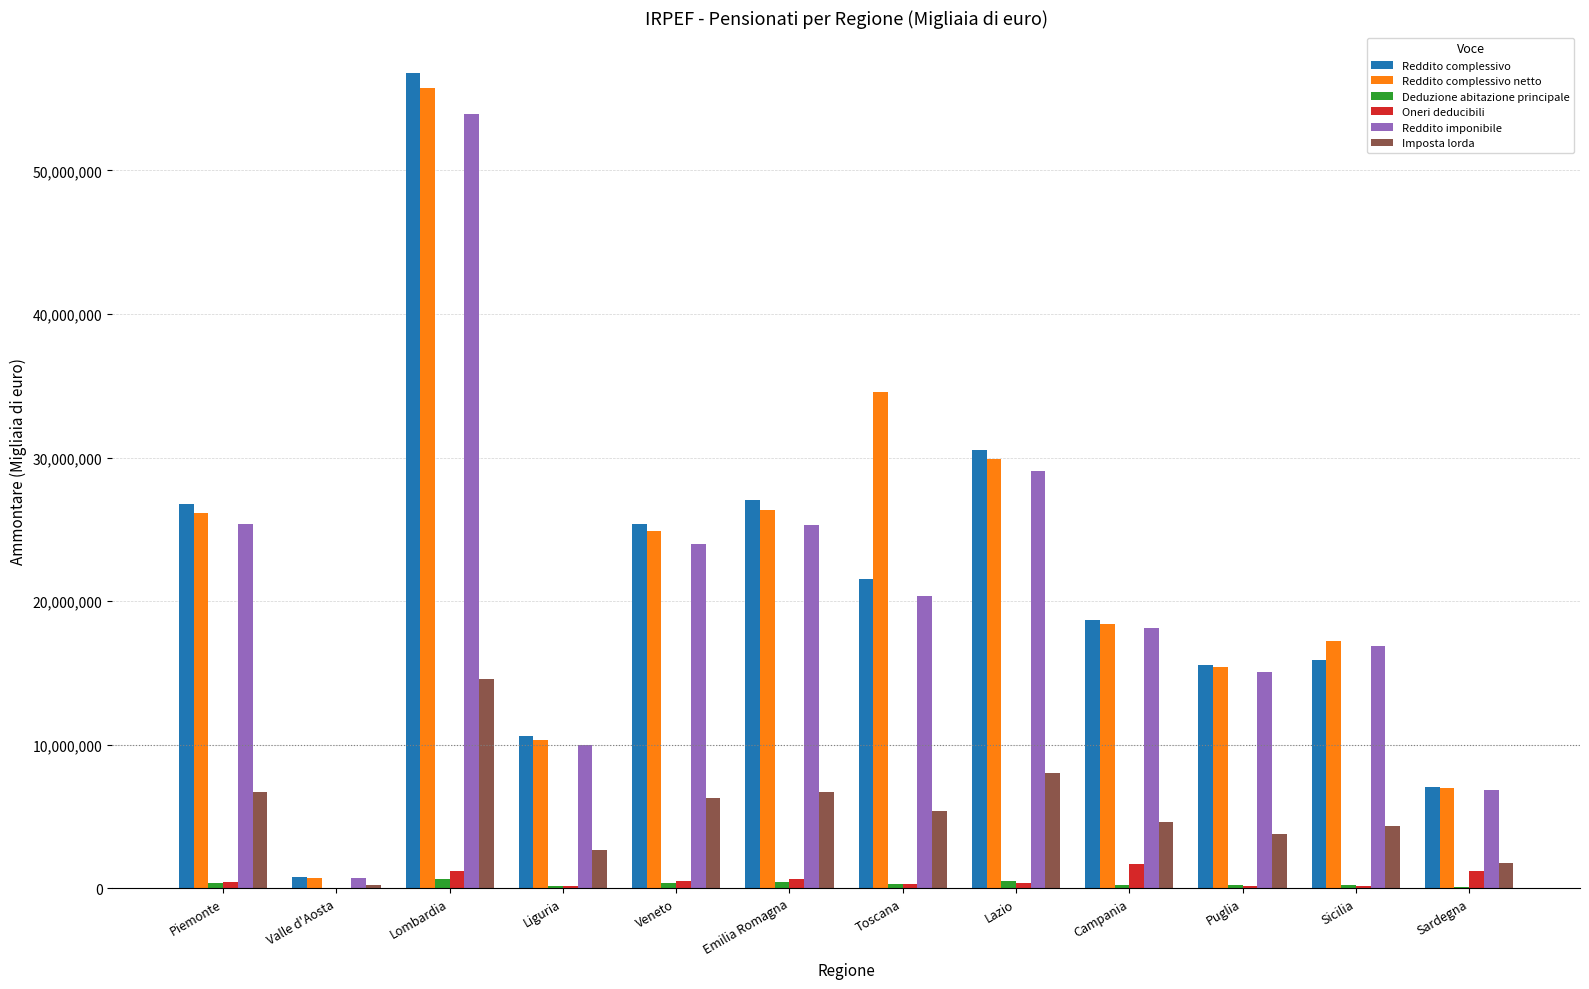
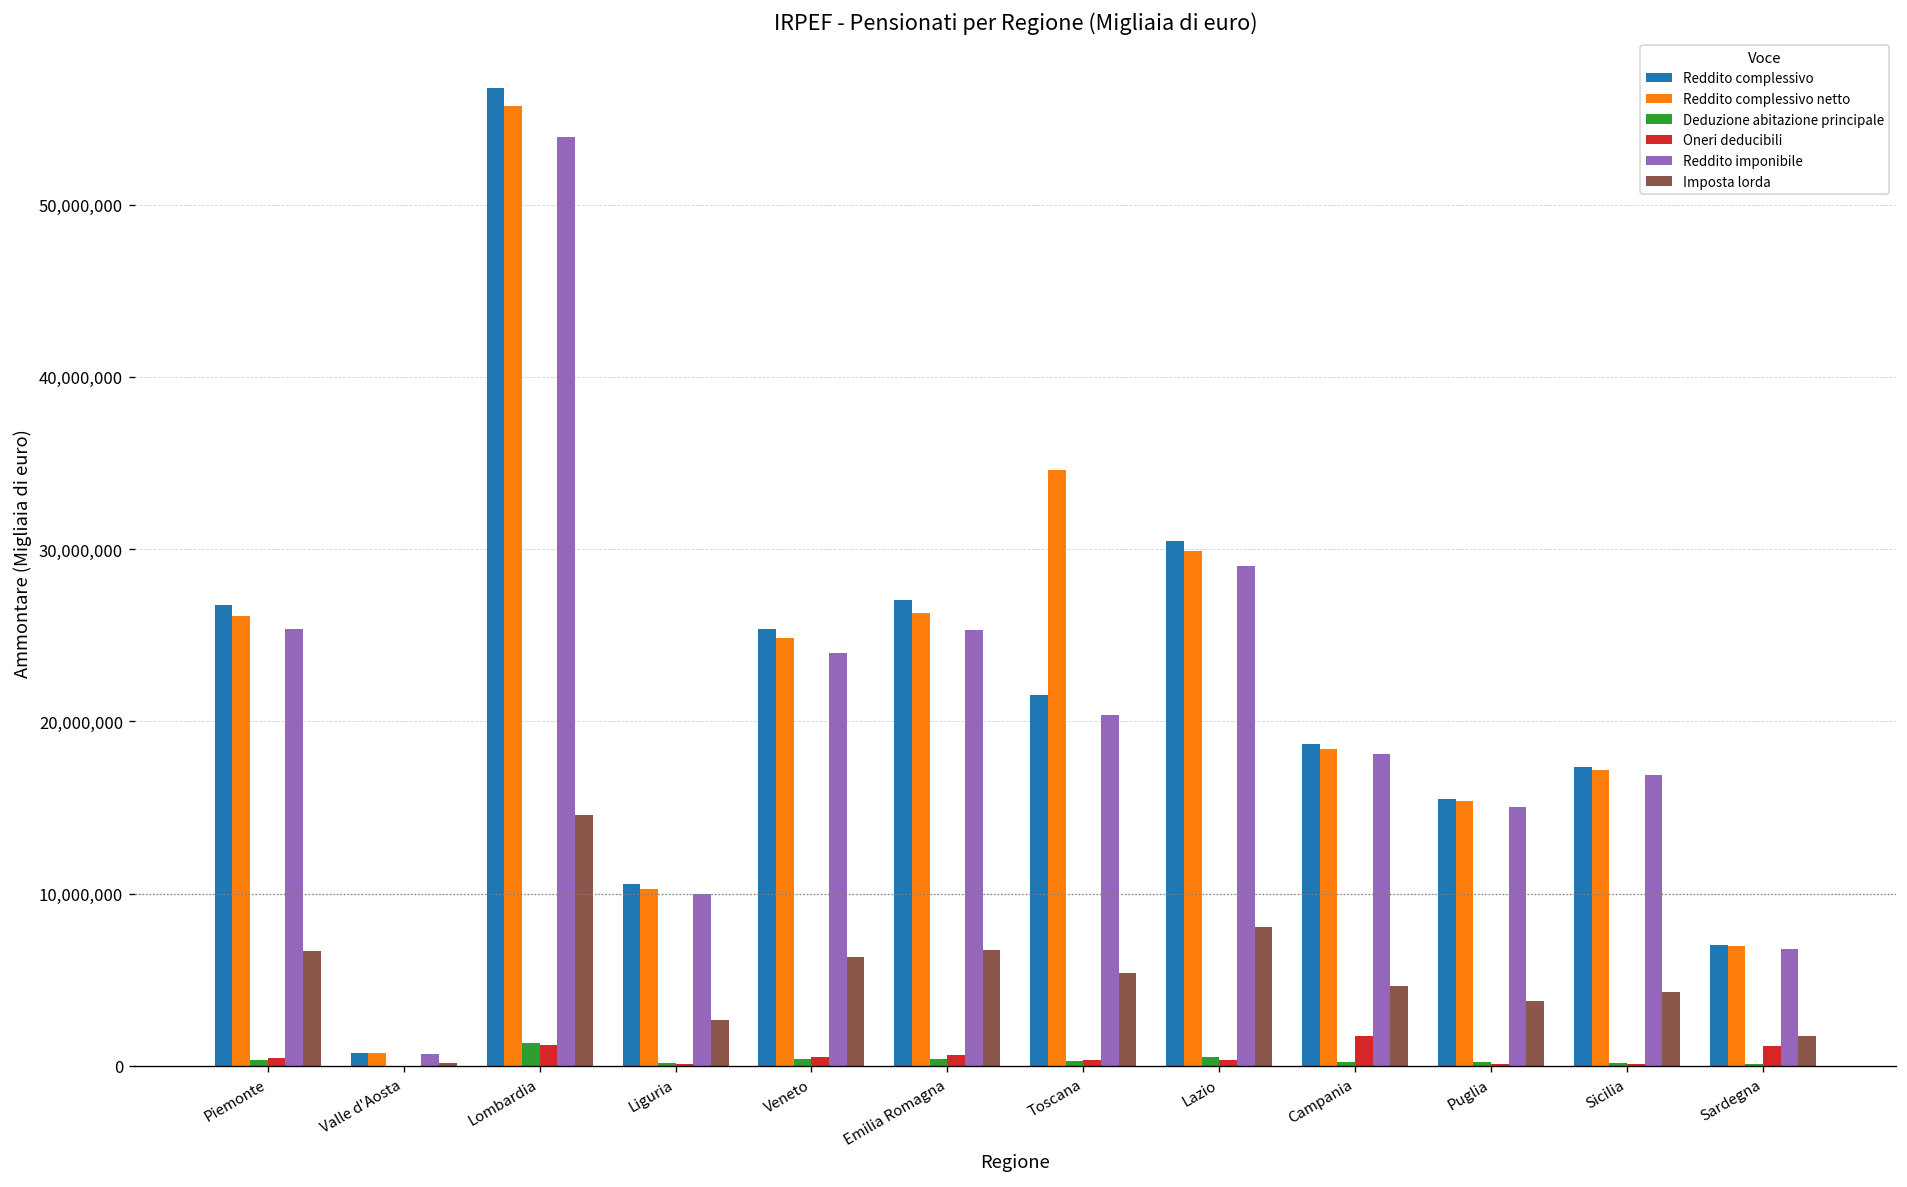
  {
    "Reddito complessivo": {
      "Piemonte": "26,700,000",
      "Valle d'Aosta": "800,000",
      "Lombardia": "56,800,000",
      "Liguria": "10,600,000",
      "Veneto": "25,400,000",
      "Emilia Romagna": "27,000,000",
      "Toscana": "21,500,000",
      "Lazio": "30,500,000",
      "Campania": "18,700,000",
      "Puglia": "15,500,000",
-     "Sicilia": "15,900,000",
+     "Sicilia": "17,400,000",
      "Sardegna": "7,000,000"
    },
    "Reddito complessivo netto": {
      "Piemonte": "26,100,000",
      "Valle d'Aosta": "700,000",
      "Lombardia": "55,800,000",
      "Liguria": "10,300,000",
      "Veneto": "24,900,000",
      "Emilia Romagna": "26,300,000",
      "Toscana": "34,600,000",
      "Lazio": "29,900,000",
      "Campania": "18,400,000",
      "Puglia": "15,400,000",
      "Sicilia": "17,200,000",
      "Sardegna": "7,000,000"
    },
    "Deduzione abitazione principale": {
      "Piemonte": "300,000",
-     "Lombardia": "700,000",
+     "Lombardia": "1,300,000",
      "Veneto": "400,000",
      "Emilia Romagna": "400,000",
      "Toscana": "300,000",
      "Lazio": "500,000",
      "Campania": "200,000",
      "Puglia": "200,000",
      "Sicilia": "200,000"
    },
    "Oneri deducibili": {
      "Piemonte": "500,000",
      "Lombardia": "1,200,000",
      "Veneto": "500,000",
      "Emilia Romagna": "600,000",
      "Toscana": "300,000",
      "Lazio": "300,000",
      "Campania": "1,700,000",
      "Sardegna": "1,200,000"
    },
    "Reddito imponibile": {
      "Piemonte": "25,400,000",
      "Valle d'Aosta": "700,000",
      "Lombardia": "53,900,000",
      "Liguria": "10,000,000",
      "Veneto": "24,000,000",
      "Emilia Romagna": "25,300,000",
      "Toscana": "20,400,000",
      "Lazio": "29,000,000",
      "Campania": "18,100,000",
      "Puglia": "15,000,000",
      "Sicilia": "16,900,000",
      "Sardegna": "6,800,000"
    },
    "Imposta lorda": {
      "Piemonte": "6,700,000",
      "Valle d'Aosta": "200,000",
      "Lombardia": "14,500,000",
      "Liguria": "2,700,000",
      "Veneto": "6,300,000",
      "Emilia Romagna": "6,700,000",
      "Toscana": "5,400,000",
      "Lazio": "8,100,000",
      "Campania": "4,600,000",
      "Puglia": "3,800,000",
      "Sicilia": "4,300,000",
      "Sardegna": "1,700,000"
    }
  }
